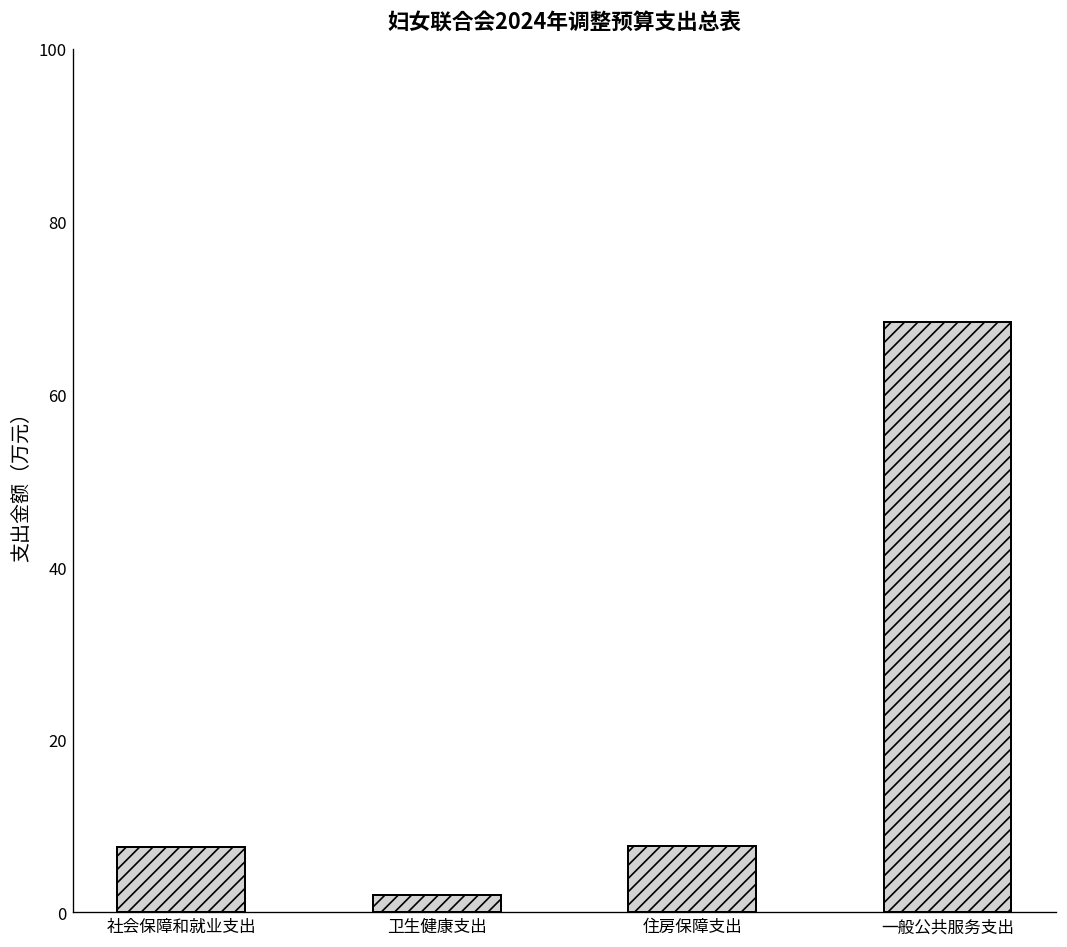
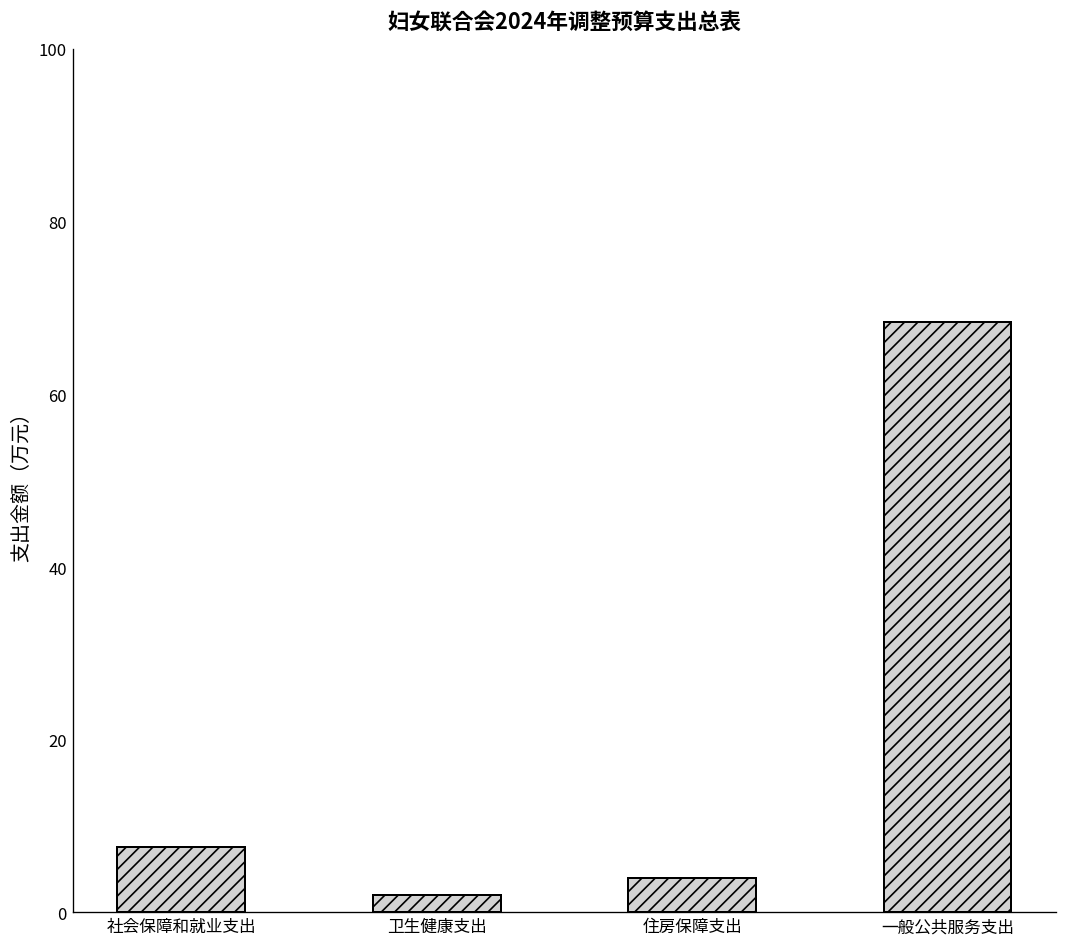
  {
    "社会保障和就业支出": 8,
    "卫生健康支出": 2,
-   "住房保障支出": 8,
+   "住房保障支出": 4,
    "一般公共服务支出": 68
  }
